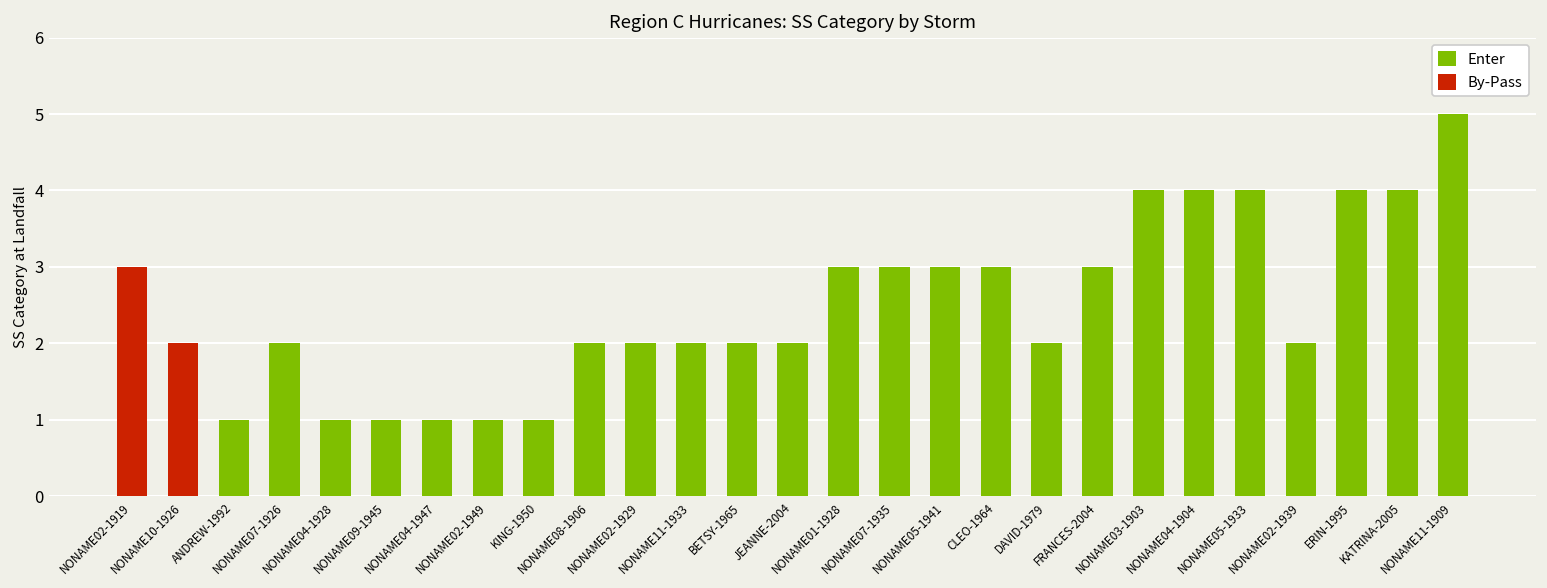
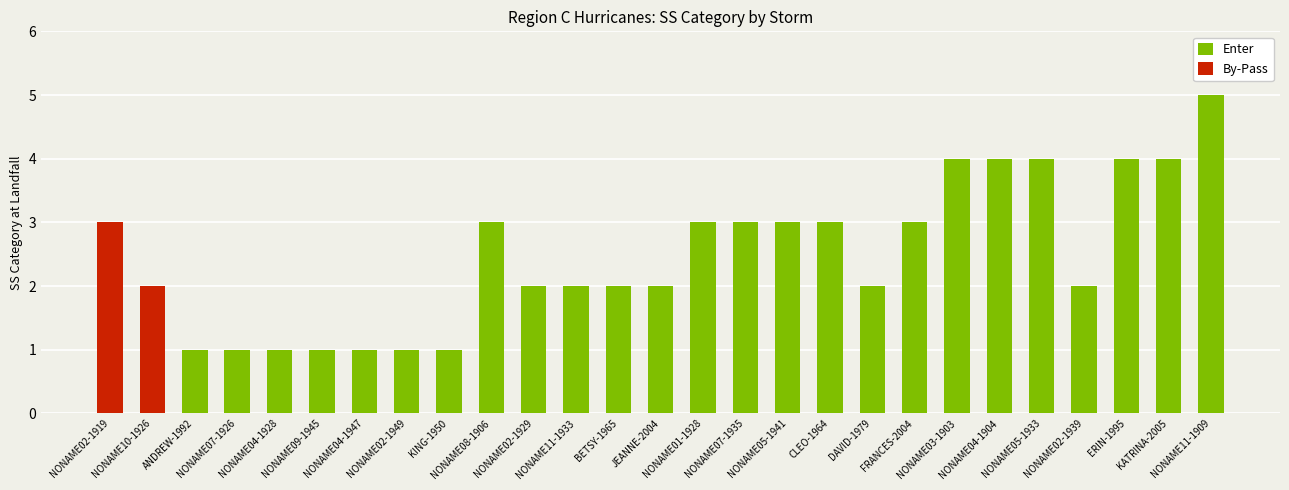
  {
    "Enter": {
      "ANDREW-1992": 1,
-     "NONAME07-1926": 2,
+     "NONAME07-1926": 1,
      "NONAME04-1928": 1,
      "NONAME09-1945": 1,
      "NONAME04-1947": 1,
      "NONAME02-1949": 1,
      "KING-1950": 1,
-     "NONAME08-1906": 2,
+     "NONAME08-1906": 3,
      "NONAME02-1929": 2,
      "NONAME11-1933": 2,
      "BETSY-1965": 2,
      "JEANNE-2004": 2,
      "NONAME01-1928": 3,
      "NONAME07-1935": 3,
      "NONAME05-1941": 3,
      "CLEO-1964": 3,
      "DAVID-1979": 2,
      "FRANCES-2004": 3,
      "NONAME03-1903": 4,
      "NONAME04-1904": 4,
      "NONAME05-1933": 4,
      "NONAME02-1939": 2,
      "ERIN-1995": 4,
      "KATRINA-2005": 4,
      "NONAME11-1909": 5
    },
    "By-Pass": {
      "NONAME02-1919": 3,
      "NONAME10-1926": 2
    }
  }
